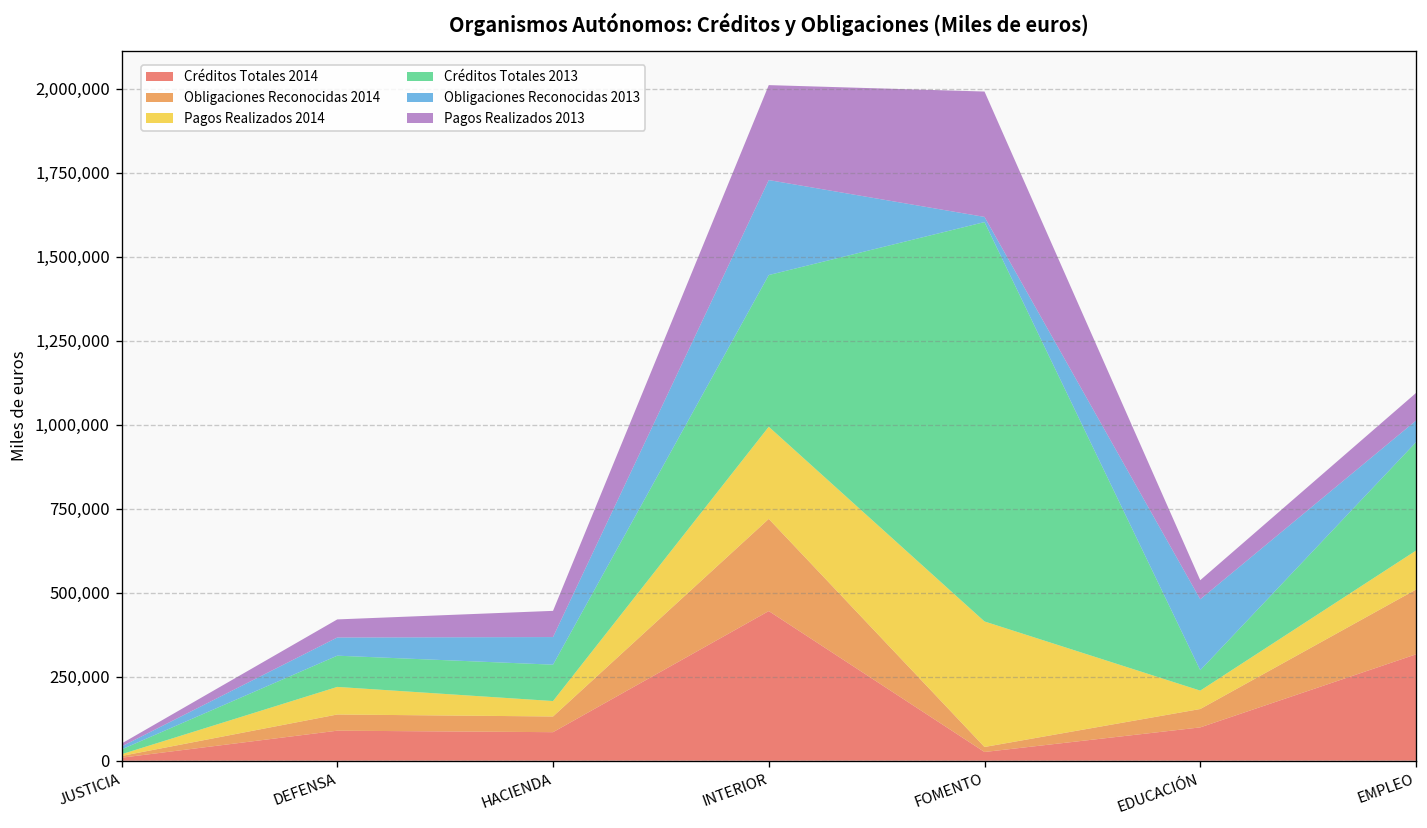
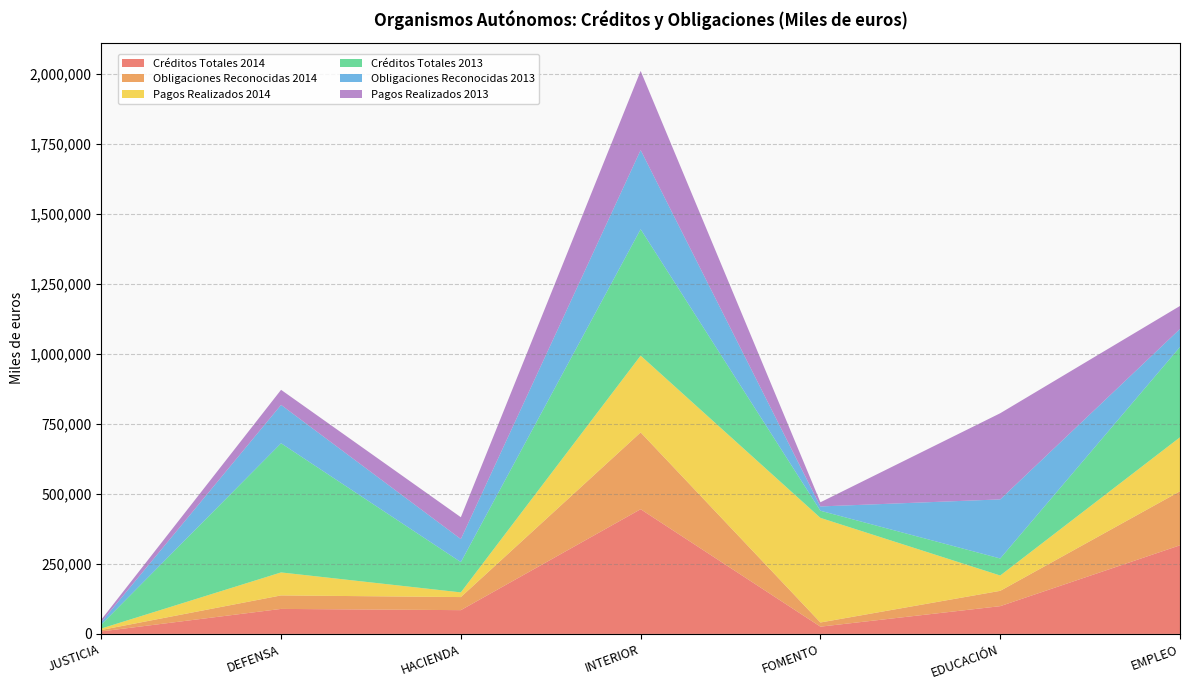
  {
    "Pagos Realizados 2014": {
      "DEFENSA": "80,000",
-     "HACIENDA": "50,000",
+     "HACIENDA": "20,000",
      "INTERIOR": "270,000",
      "FOMENTO": "370,000",
      "EDUCACIÓN": "50,000",
-     "EMPLEO": "120,000"
+     "EMPLEO": "190,000"
    },
    "Créditos Totales 2013": {
-     "DEFENSA": "90,000",
+     "DEFENSA": "460,000",
      "HACIENDA": "110,000",
      "INTERIOR": "450,000",
-     "FOMENTO": "1,190,000",
+     "FOMENTO": "30,000",
      "EDUCACIÓN": "60,000",
      "EMPLEO": "320,000"
    },
    "Obligaciones Reconocidas 2013": {
-     "DEFENSA": "50,000",
+     "DEFENSA": "140,000",
      "HACIENDA": "80,000",
      "INTERIOR": "280,000",
      "FOMENTO": "20,000",
      "EDUCACIÓN": "210,000",
      "EMPLEO": "60,000"
    },
    "Pagos Realizados 2013": {
      "DEFENSA": "50,000",
      "HACIENDA": "80,000",
      "INTERIOR": "280,000",
-     "FOMENTO": "370,000",
-     "EDUCACIÓN": "60,000",
+     "FOMENTO": "10,000",
+     "EDUCACIÓN": "310,000",
      "EMPLEO": "80,000"
    }
  }
